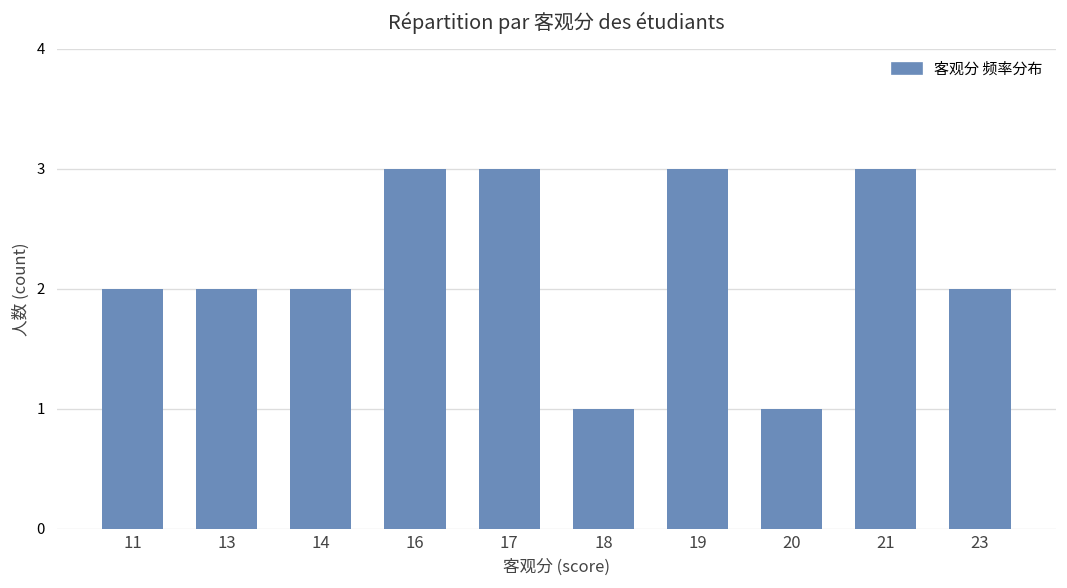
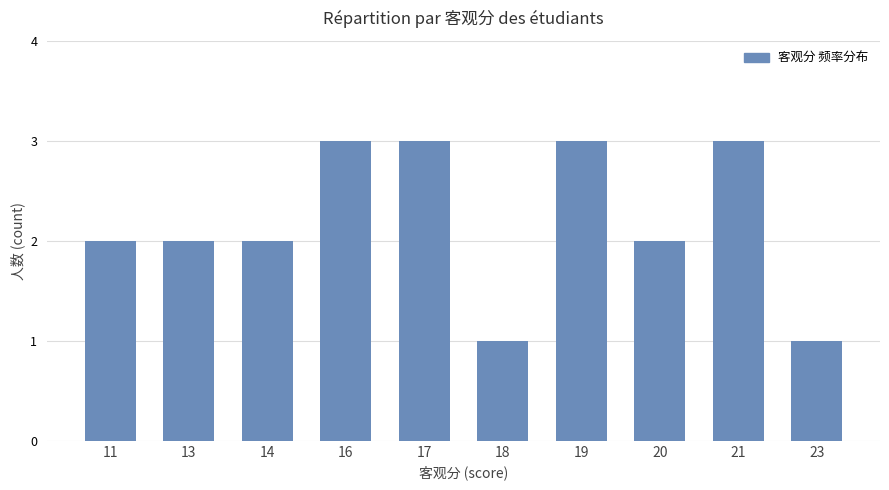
  {
    "11": 2,
    "13": 2,
    "14": 2,
    "16": 3,
    "17": 3,
    "18": 1,
    "19": 3,
-   "20": 1,
+   "20": 2,
    "21": 3,
-   "23": 2
+   "23": 1
  }
